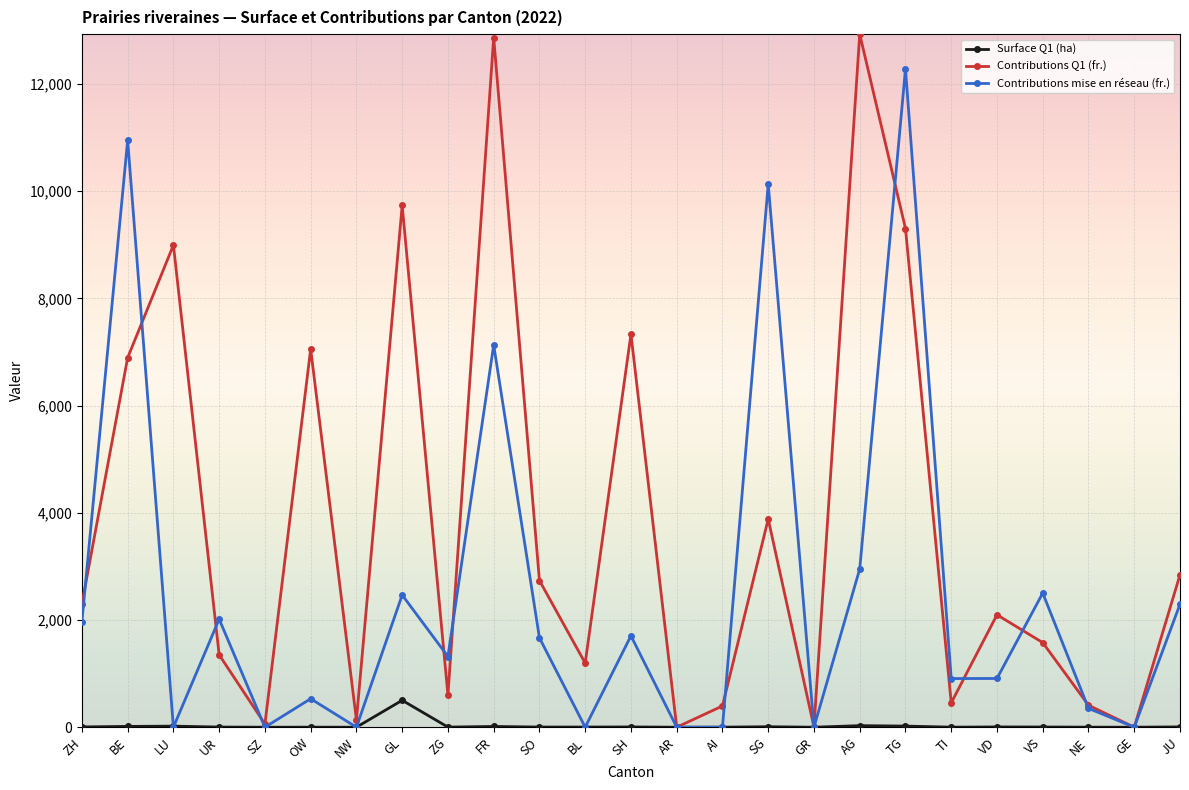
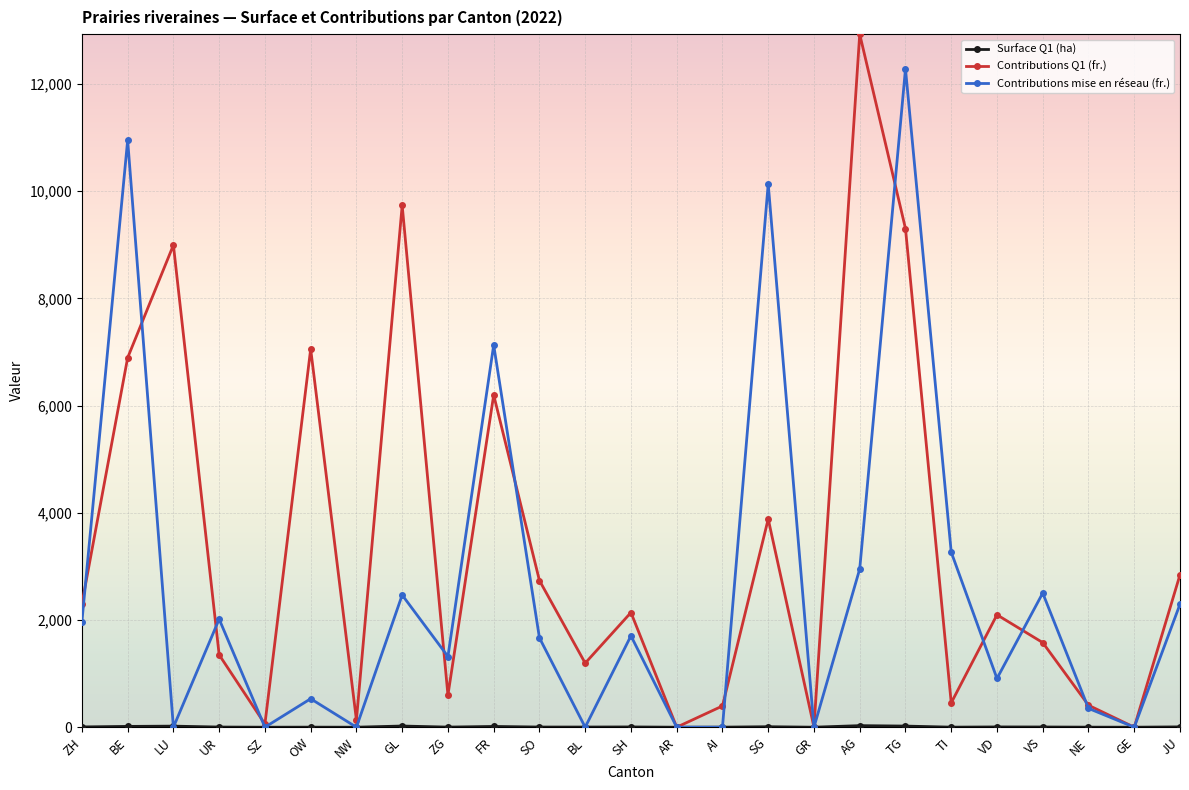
  {
    "Surface Q1 (ha)": {
      "ZH": "0",
      "BE": "0",
      "UR": "0",
      "OW": "0",
-     "GL": "500",
+     "GL": "0",
      "ZG": "0",
      "FR": "0",
      "SO": "0",
      "SH": "0",
      "SG": "0",
      "AG": "0",
      "TG": "0",
      "TI": "0",
      "VD": "0",
      "VS": "0",
      "NE": "0",
      "JU": "0"
    },
    "Contributions Q1 (fr.)": {
      "ZH": "2,300",
      "BE": "6,900",
      "LU": "9,000",
      "UR": "1,400",
      "SZ": "100",
      "OW": "7,100",
      "NW": "100",
      "GL": "9,700",
      "ZG": "600",
-     "FR": "12,900",
+     "FR": "6,200",
      "SO": "2,700",
      "BL": "1,200",
-     "SH": "7,300",
+     "SH": "2,100",
      "AI": "400",
      "SG": "3,900",
      "AG": "12,900",
      "TG": "9,300",
      "TI": "500",
      "VD": "2,100",
      "VS": "1,600",
      "NE": "400",
      "JU": "2,800"
    },
    "Contributions mise en réseau (fr.)": {
      "ZH": "2,000",
      "BE": "11,000",
      "UR": "2,000",
      "OW": "500",
      "GL": "2,500",
      "ZG": "1,300",
      "FR": "7,100",
      "SO": "1,700",
      "SH": "1,700",
      "SG": "10,100",
      "AG": "3,000",
      "TG": "12,300",
-     "TI": "900",
+     "TI": "3,300",
      "VD": "900",
      "VS": "2,500",
      "NE": "400",
      "JU": "2,300"
    }
  }
